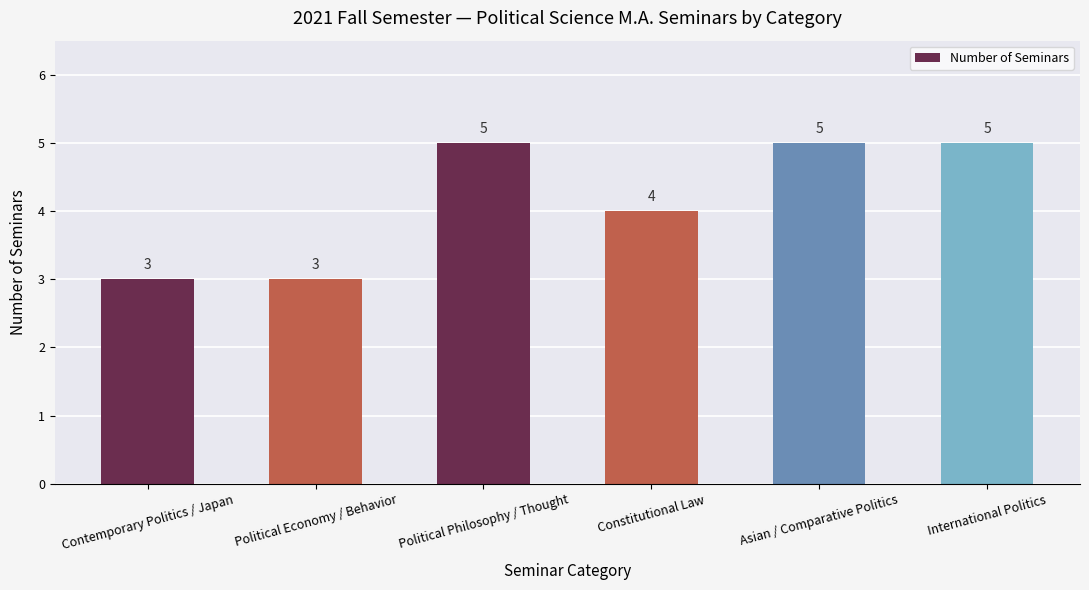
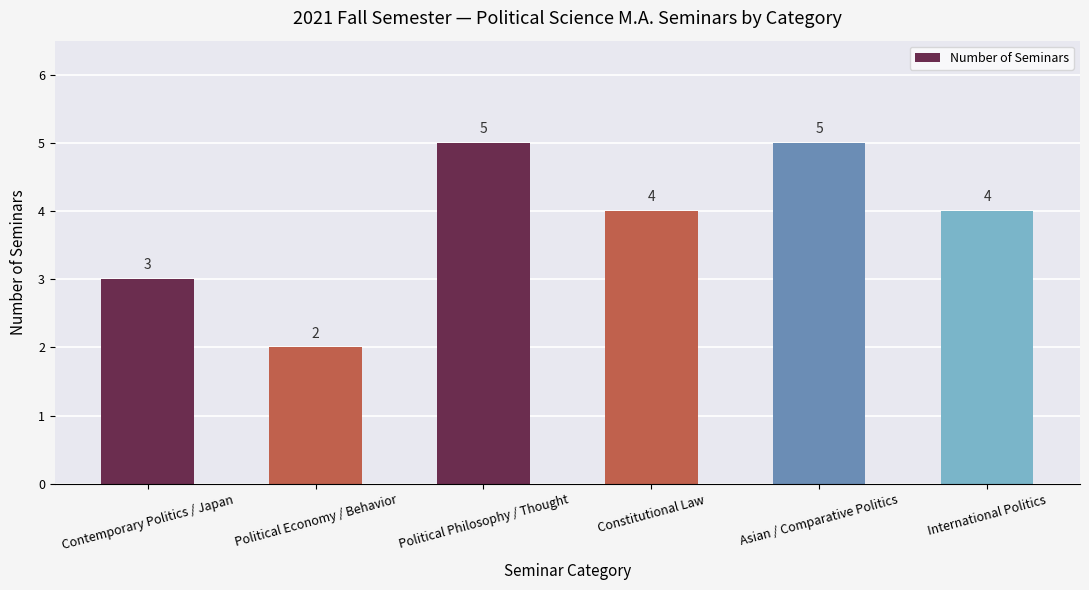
  {
    "Contemporary Politics / Japan": 3,
-   "Political Economy / Behavior": 3,
+   "Political Economy / Behavior": 2,
    "Political Philosophy / Thought": 5,
    "Constitutional Law": 4,
    "Asian / Comparative Politics": 5,
-   "International Politics": 5
+   "International Politics": 4
  }
